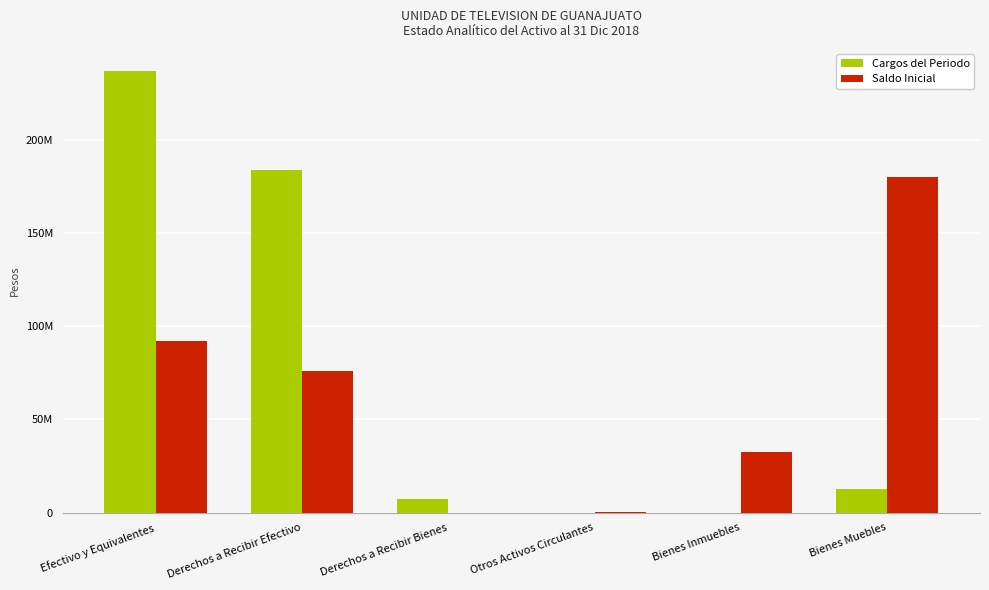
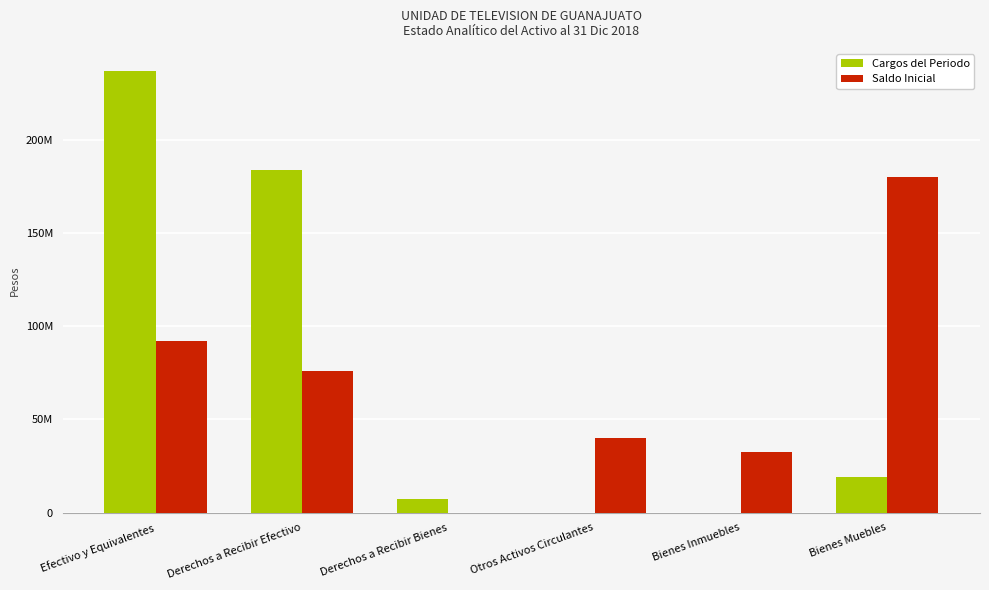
  {
    "Cargos del Periodo": {
      "Efectivo y Equivalentes": 237000000,
      "Derechos a Recibir Efectivo": 184000000,
      "Derechos a Recibir Bienes": 7000000,
      "Otros Activos Circulantes": 0,
      "Bienes Inmuebles": 0,
-     "Bienes Muebles": 13000000
+     "Bienes Muebles": 19000000
    },
    "Saldo Inicial": {
      "Efectivo y Equivalentes": 92000000,
      "Derechos a Recibir Efectivo": 76000000,
      "Derechos a Recibir Bienes": 0,
-     "Otros Activos Circulantes": 0,
+     "Otros Activos Circulantes": 40000000,
      "Bienes Inmuebles": 33000000,
      "Bienes Muebles": 180000000
    }
  }
